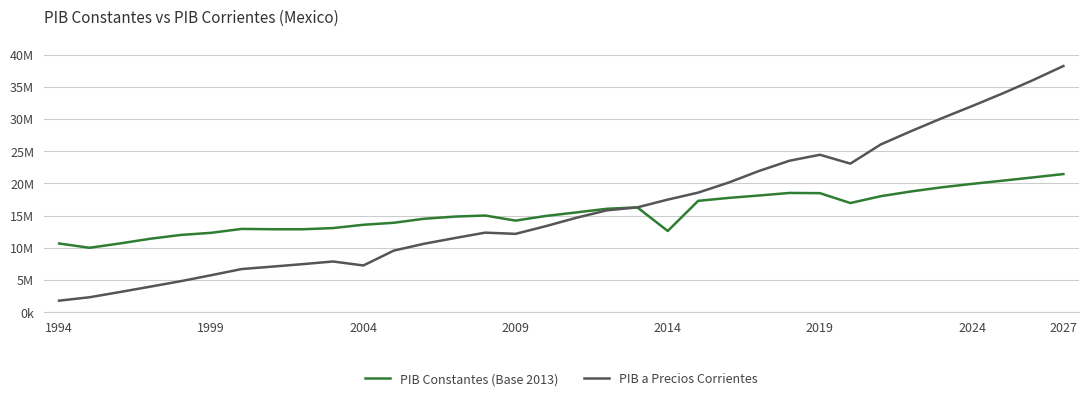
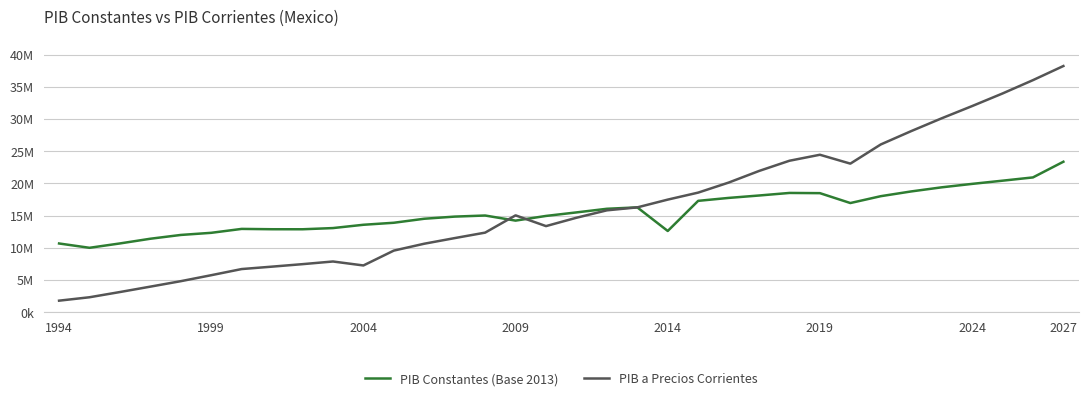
  {
    "PIB Constantes (Base 2013)": {
      "1994": 11000000,
      "1999": 12000000,
      "2004": 14000000,
      "2009": 14000000,
      "2014": 13000000,
      "2019": 18000000,
      "2024": 20000000,
-     "2027": 21000000
+     "2027": 23000000
    },
    "PIB a Precios Corrientes": {
      "1994": 2000000,
      "1999": 6000000,
      "2004": 7000000,
-     "2009": 12000000,
+     "2009": 15000000,
      "2014": 17000000,
      "2019": 24000000,
      "2024": 32000000,
      "2027": 38000000
    }
  }
